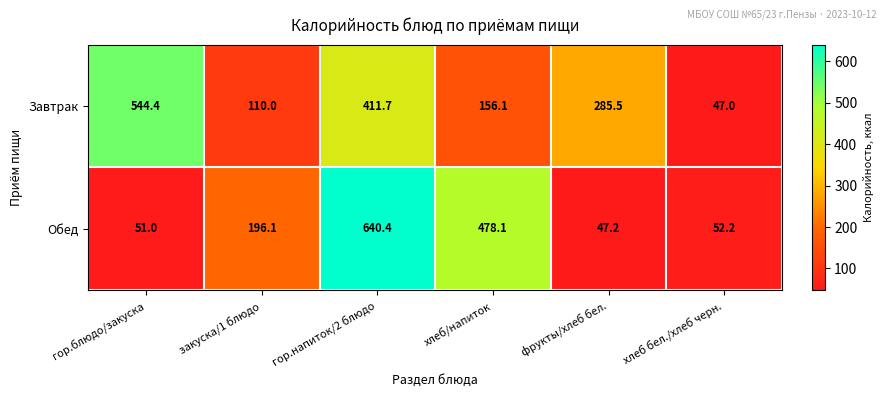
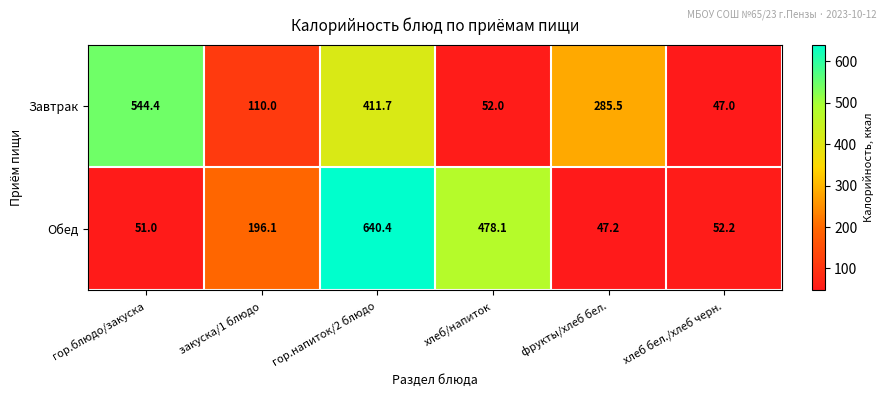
  {
    "Завтрак": {
      "гор.блюдо/закуска": 544.4,
      "закуска/1 блюдо": 110.0,
      "гор.напиток/2 блюдо": 411.7,
-     "хлеб/напиток": 156.1,
+     "хлеб/напиток": 52.0,
      "фрукты/хлеб бел.": 285.5,
      "хлеб бел./хлеб черн.": 47.0
    },
    "Обед": {
      "гор.блюдо/закуска": 51.0,
      "закуска/1 блюдо": 196.1,
      "гор.напиток/2 блюдо": 640.4,
      "хлеб/напиток": 478.1,
      "фрукты/хлеб бел.": 47.2,
      "хлеб бел./хлеб черн.": 52.2
    }
  }
